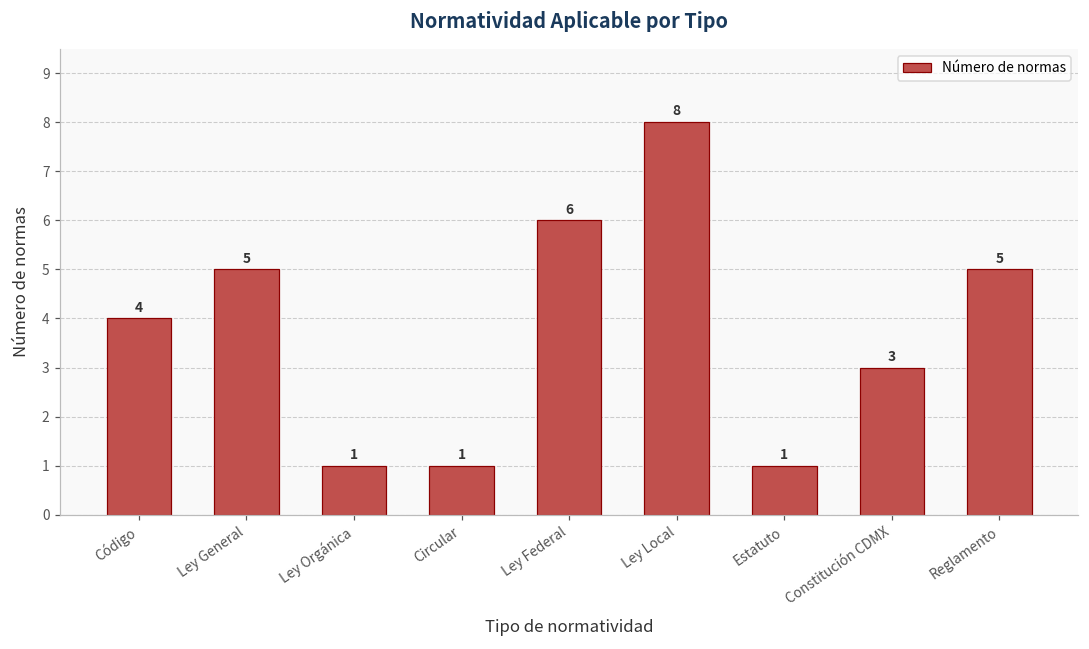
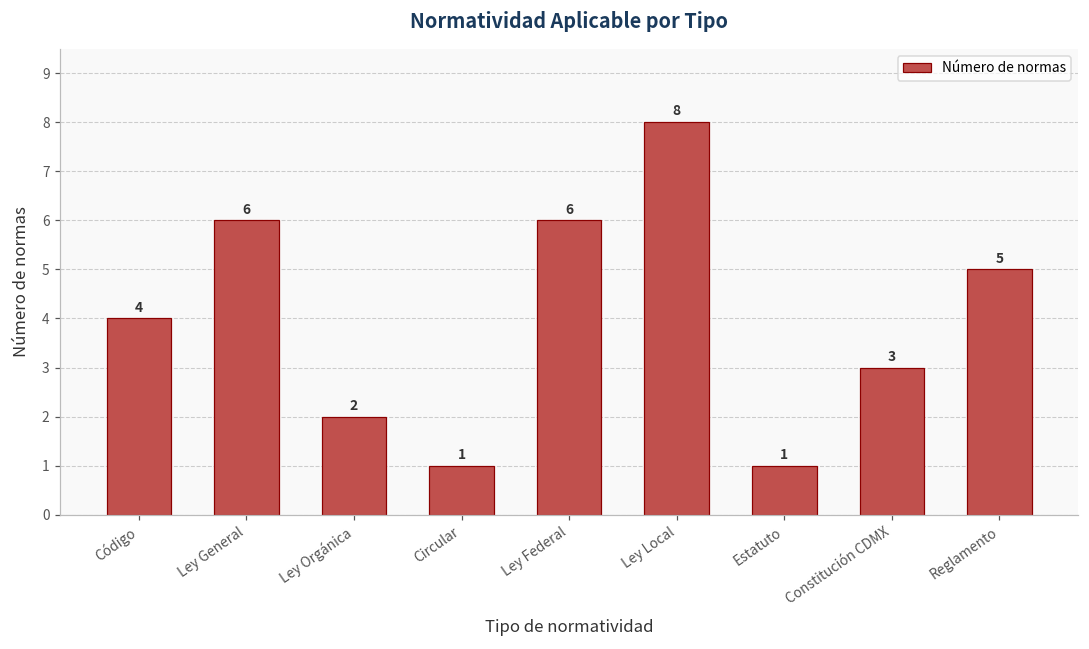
  {
    "Código": 4,
-   "Ley General": 5,
-   "Ley Orgánica": 1,
+   "Ley General": 6,
+   "Ley Orgánica": 2,
    "Circular": 1,
    "Ley Federal": 6,
    "Ley Local": 8,
    "Estatuto": 1,
    "Constitución CDMX": 3,
    "Reglamento": 5
  }
